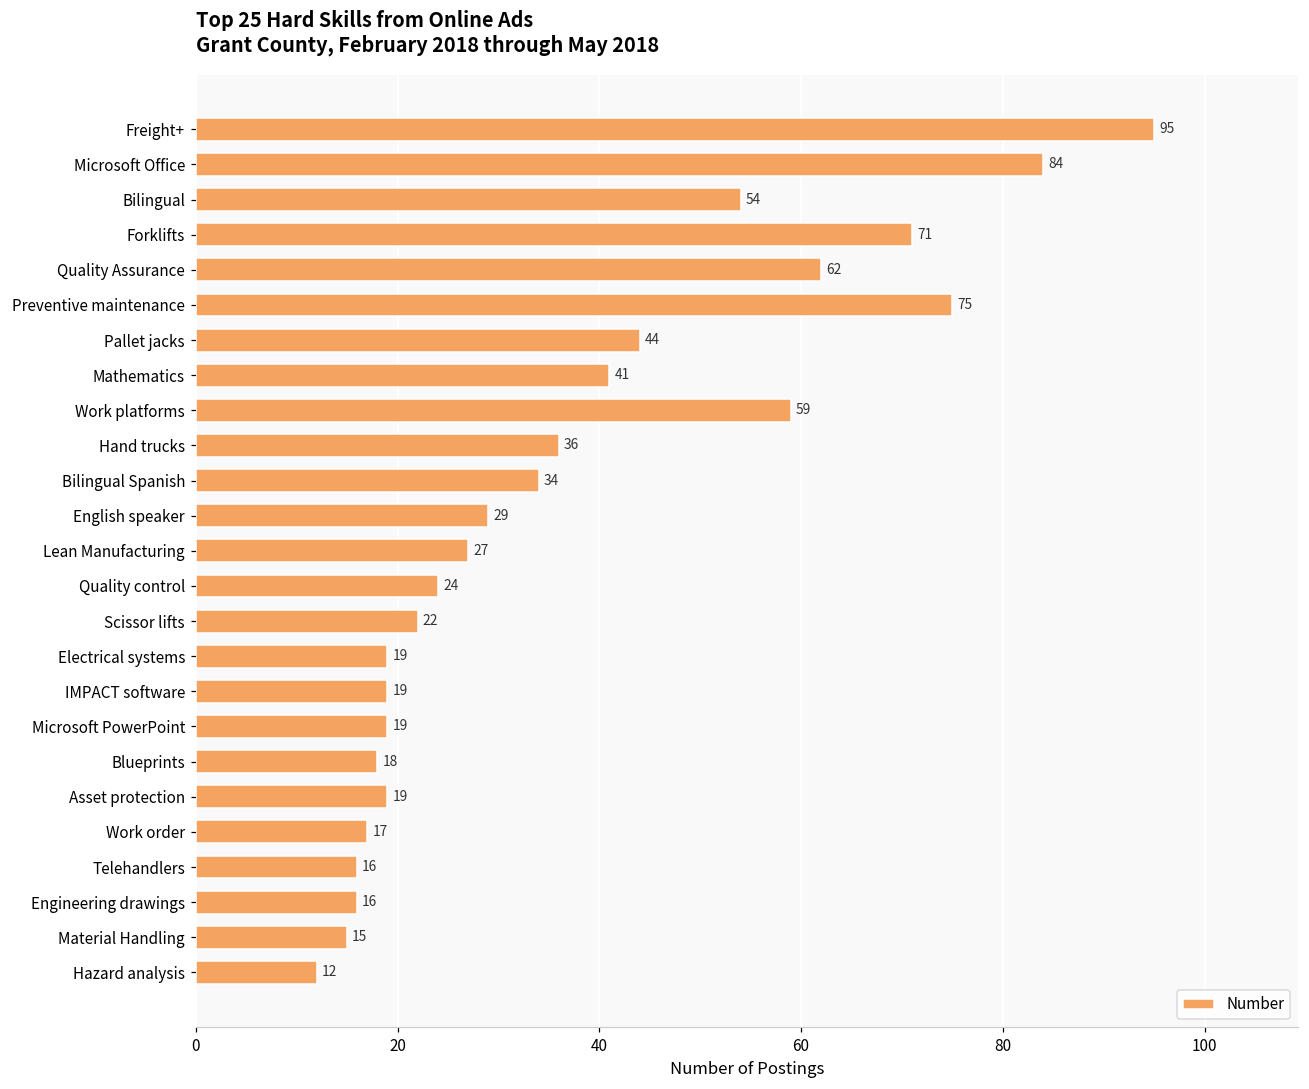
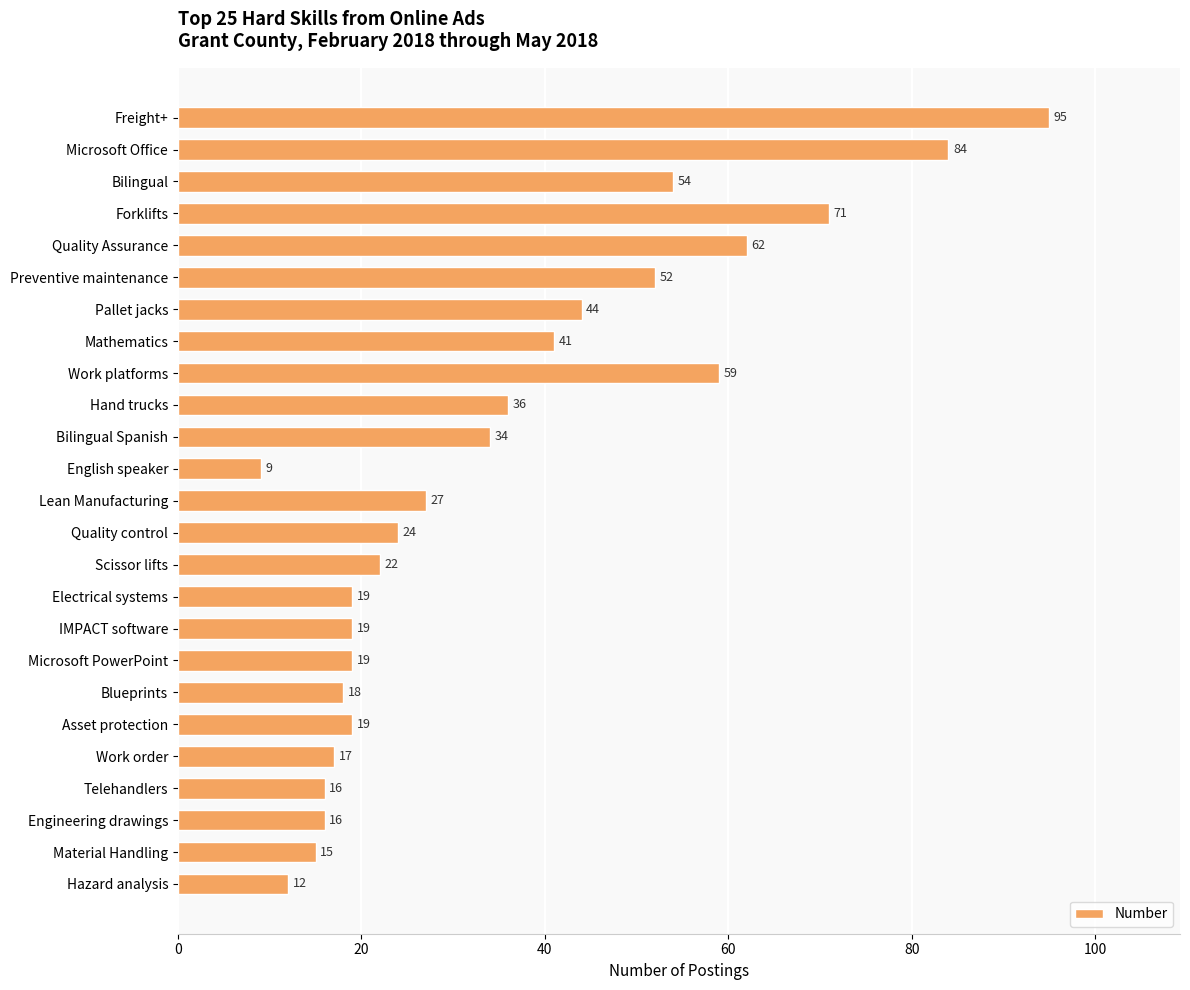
  {
    "Freight+": 95,
    "Microsoft Office": 84,
    "Bilingual": 54,
    "Forklifts": 71,
    "Quality Assurance": 62,
-   "Preventive maintenance": 75,
+   "Preventive maintenance": 52,
    "Pallet jacks": 44,
    "Mathematics": 41,
    "Work platforms": 59,
    "Hand trucks": 36,
    "Bilingual Spanish": 34,
-   "English speaker": 29,
+   "English speaker": 9,
    "Lean Manufacturing": 27,
    "Quality control": 24,
    "Scissor lifts": 22,
    "Electrical systems": 19,
    "IMPACT software": 19,
    "Microsoft PowerPoint": 19,
    "Blueprints": 18,
    "Asset protection": 19,
    "Work order": 17,
    "Telehandlers": 16,
    "Engineering drawings": 16,
    "Material Handling": 15,
    "Hazard analysis": 12
  }
